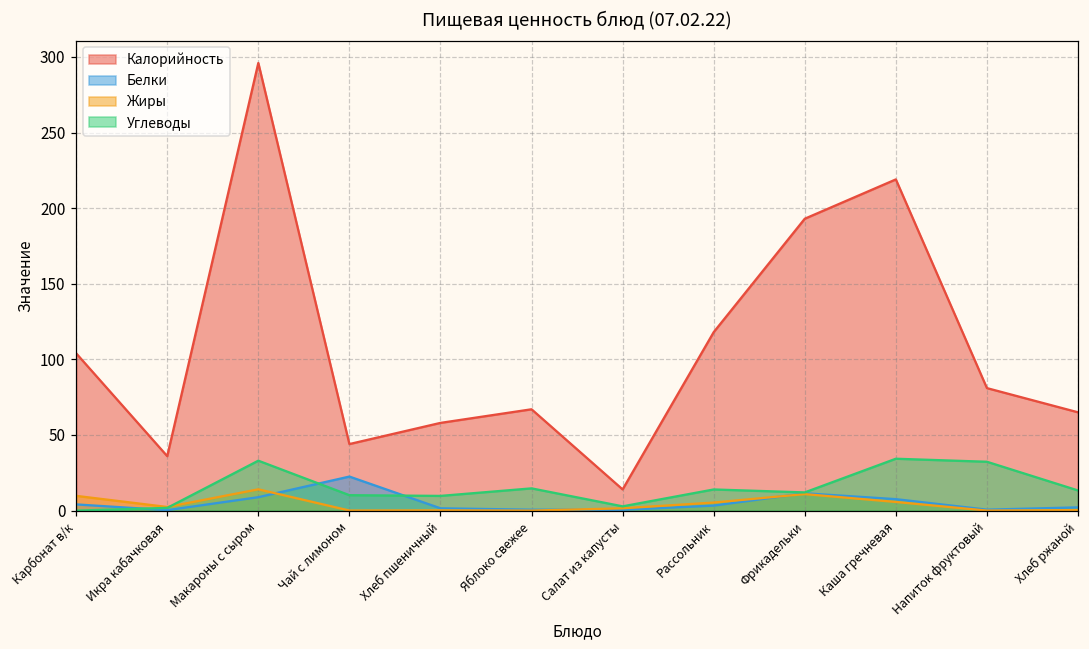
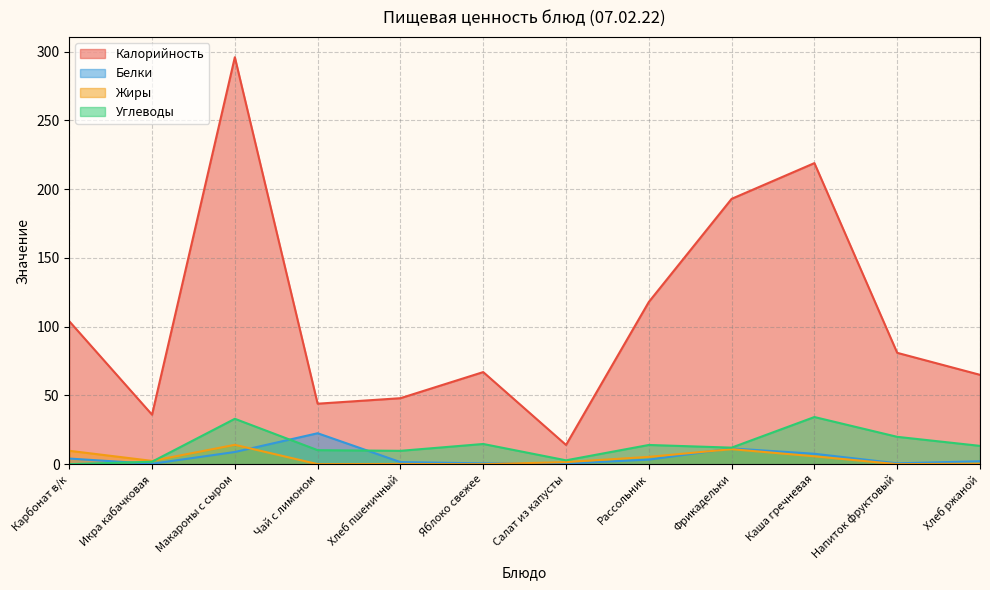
  {
    "Калорийность": {
      "Карбонат в/к": 104,
      "Икра кабачковая": 36,
      "Макароны с сыром": 296,
      "Чай с лимоном": 44,
-     "Хлеб пшеничный": 58,
+     "Хлеб пшеничный": 48,
      "Яблоко свежее": 67,
      "Салат из капусты": 14,
      "Рассольник": 118,
      "Фрикадельки": 193,
      "Каша гречневая": 219,
      "Напиток фруктовый": 81,
      "Хлеб ржаной": 65
    },
    "Белки": {
      "Карбонат в/к": 4,
      "Макароны с сыром": 9,
      "Чай с лимоном": 23,
      "Рассольник": 3
    },
    "Жиры": {
      "Карбонат в/к": 10,
      "Макароны с сыром": 14,
      "Чай с лимоном": 0,
      "Рассольник": 5
    },
    "Углеводы": {
      "Карбонат в/к": 0,
      "Макароны с сыром": 33,
      "Чай с лимоном": 10,
      "Хлеб пшеничный": 10,
      "Яблоко свежее": 15,
      "Рассольник": 14,
      "Каша гречневая": 34,
-     "Напиток фруктовый": 32,
+     "Напиток фруктовый": 20,
      "Хлеб ржаной": 13
    }
  }
